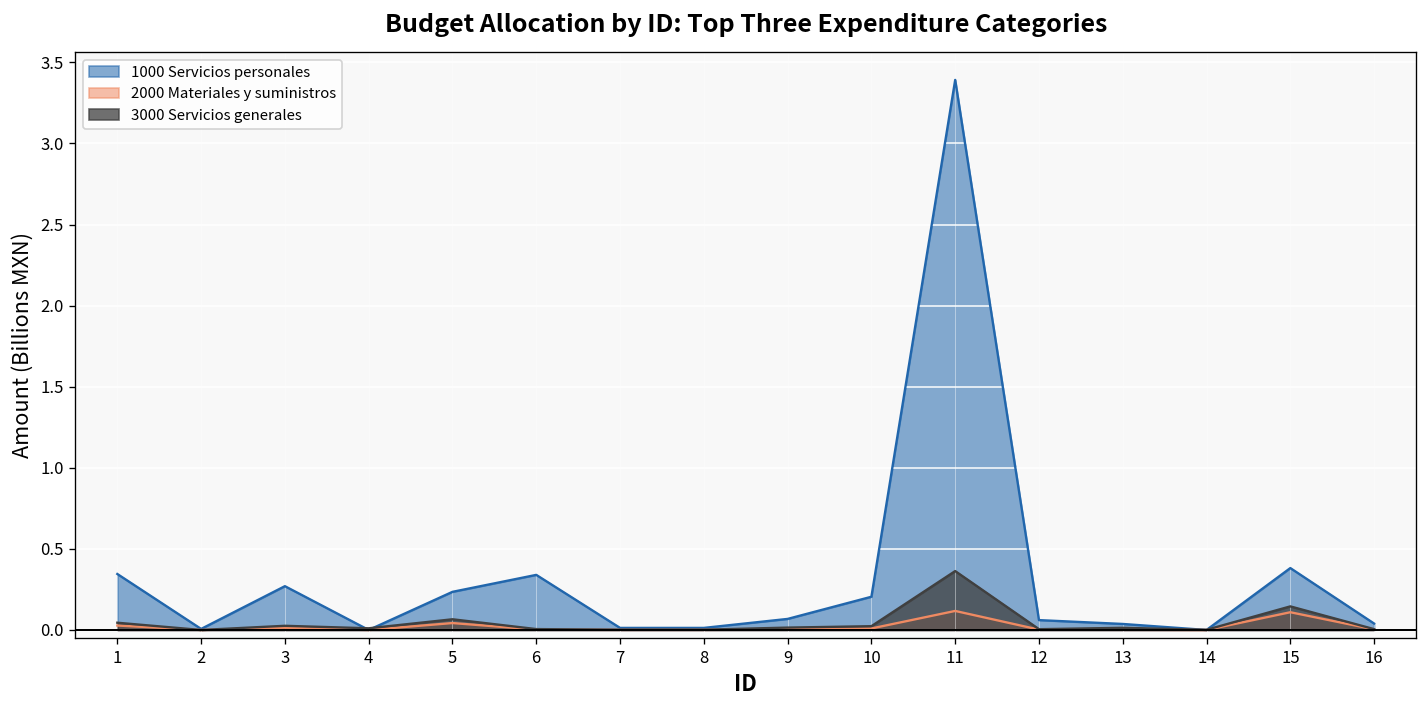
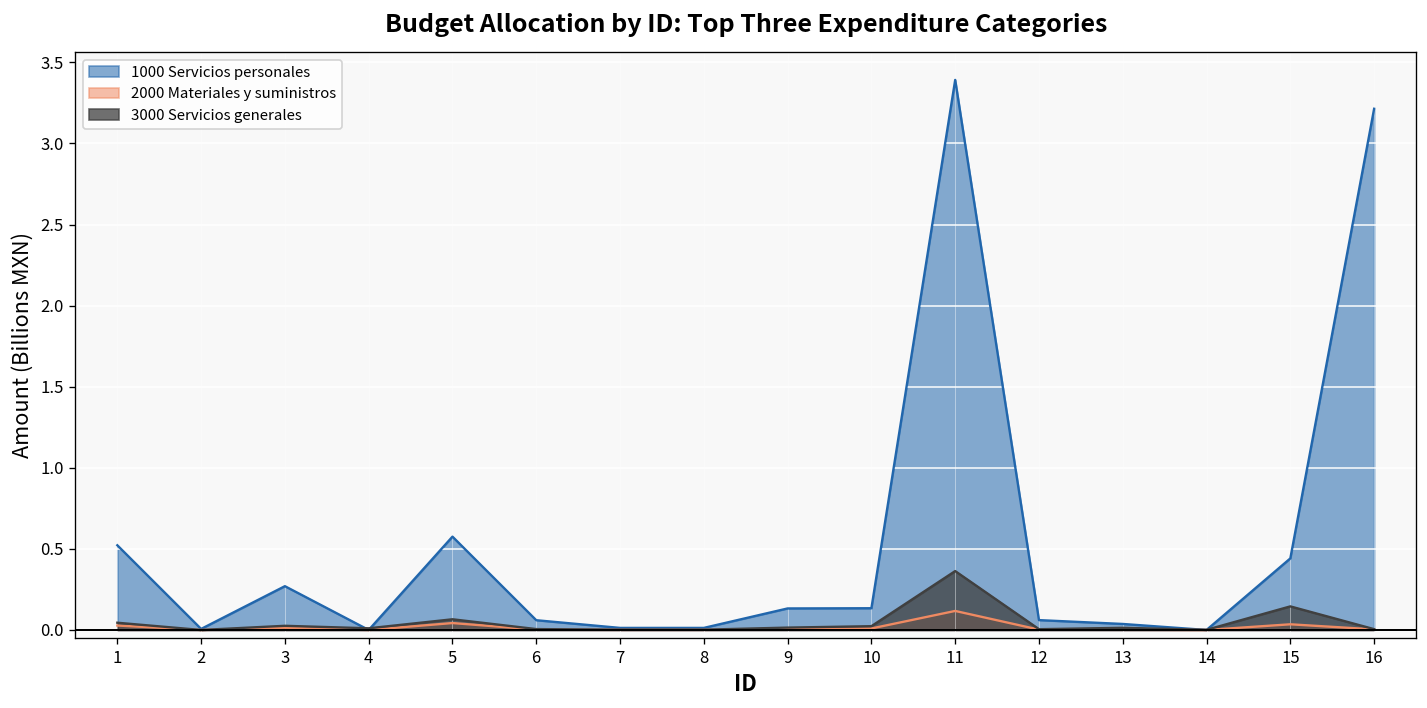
  {
    "1000 Servicios personales": {
-     "1": 0.35,
+     "1": 0.52,
      "3": 0.27,
-     "5": 0.24,
-     "6": 0.34,
-     "9": 0.07,
-     "10": 0.20,
+     "5": 0.58,
+     "6": 0.06,
+     "9": 0.13,
+     "10": 0.13,
      "11": 3.39,
      "12": 0.06,
      "13": 0.04,
-     "15": 0.38,
-     "16": 0.04
+     "15": 0.44,
+     "16": 3.21
    },
    "2000 Materiales y suministros": {
      "5": 0.04,
      "11": 0.12,
-     "15": 0.11
+     "15": 0.03
    },
    "3000 Servicios generales": {
      "5": 0.07,
      "11": 0.36,
      "15": 0.15
    }
  }
